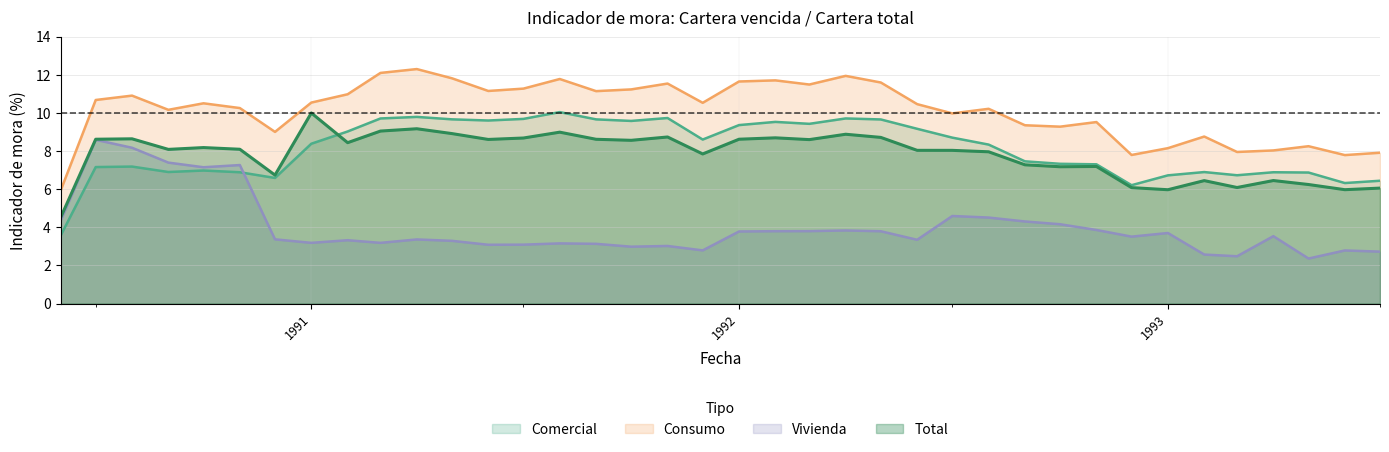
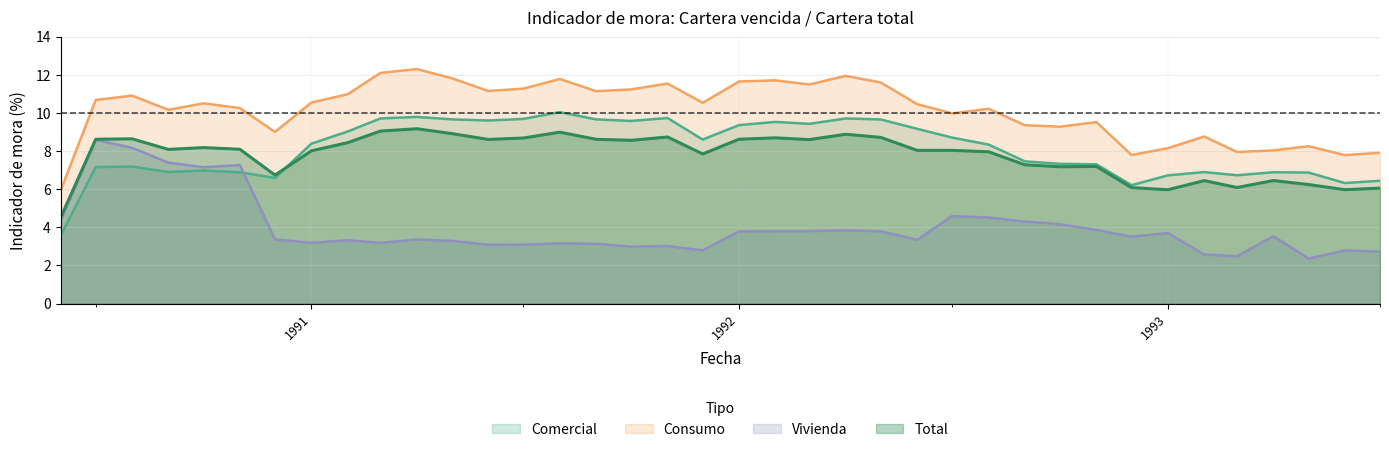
  {
    "Total": {
-     "1991": 10.0,
+     "1991": 8.0,
      "1992": 8.6,
      "1993": 6.0
    }
  }
